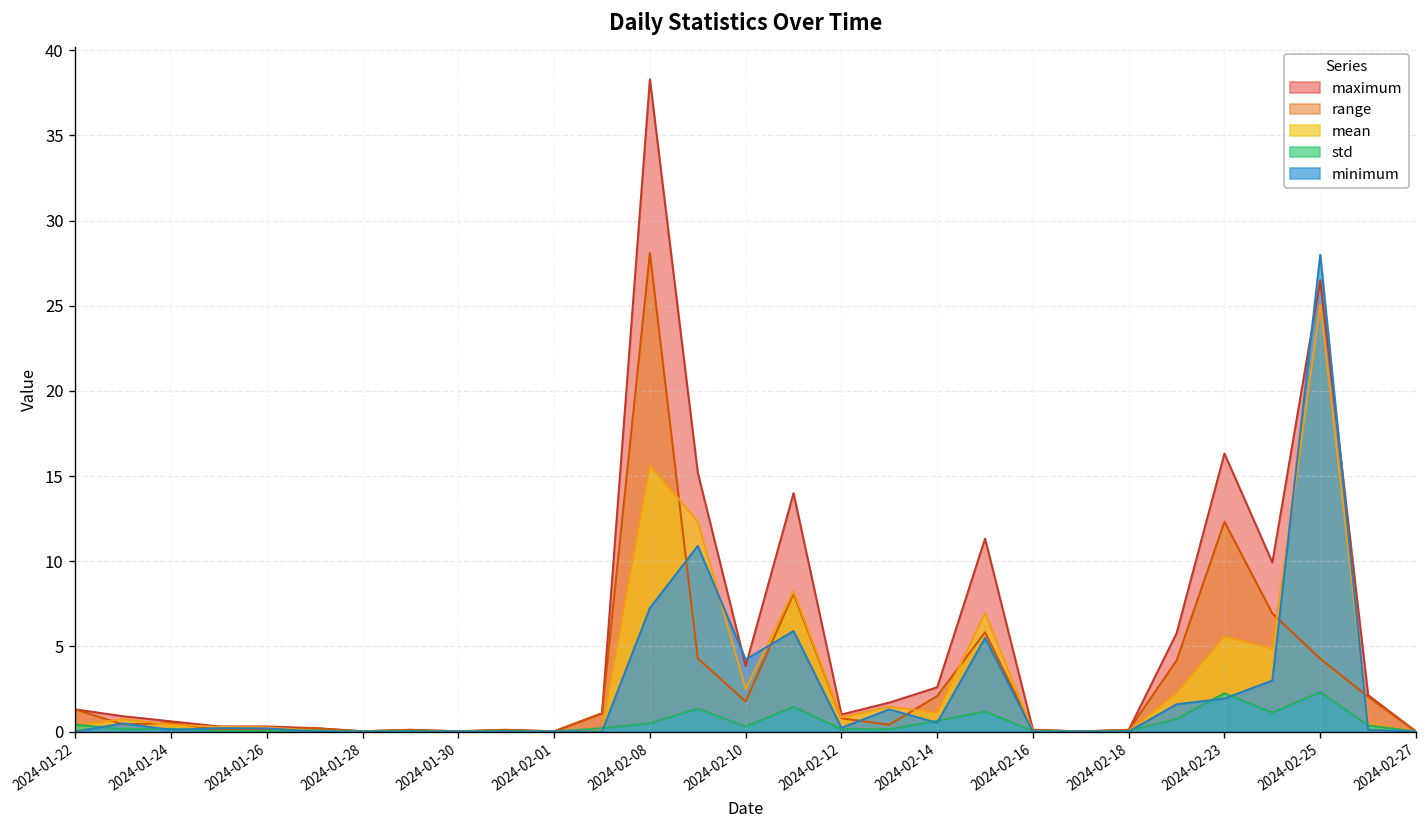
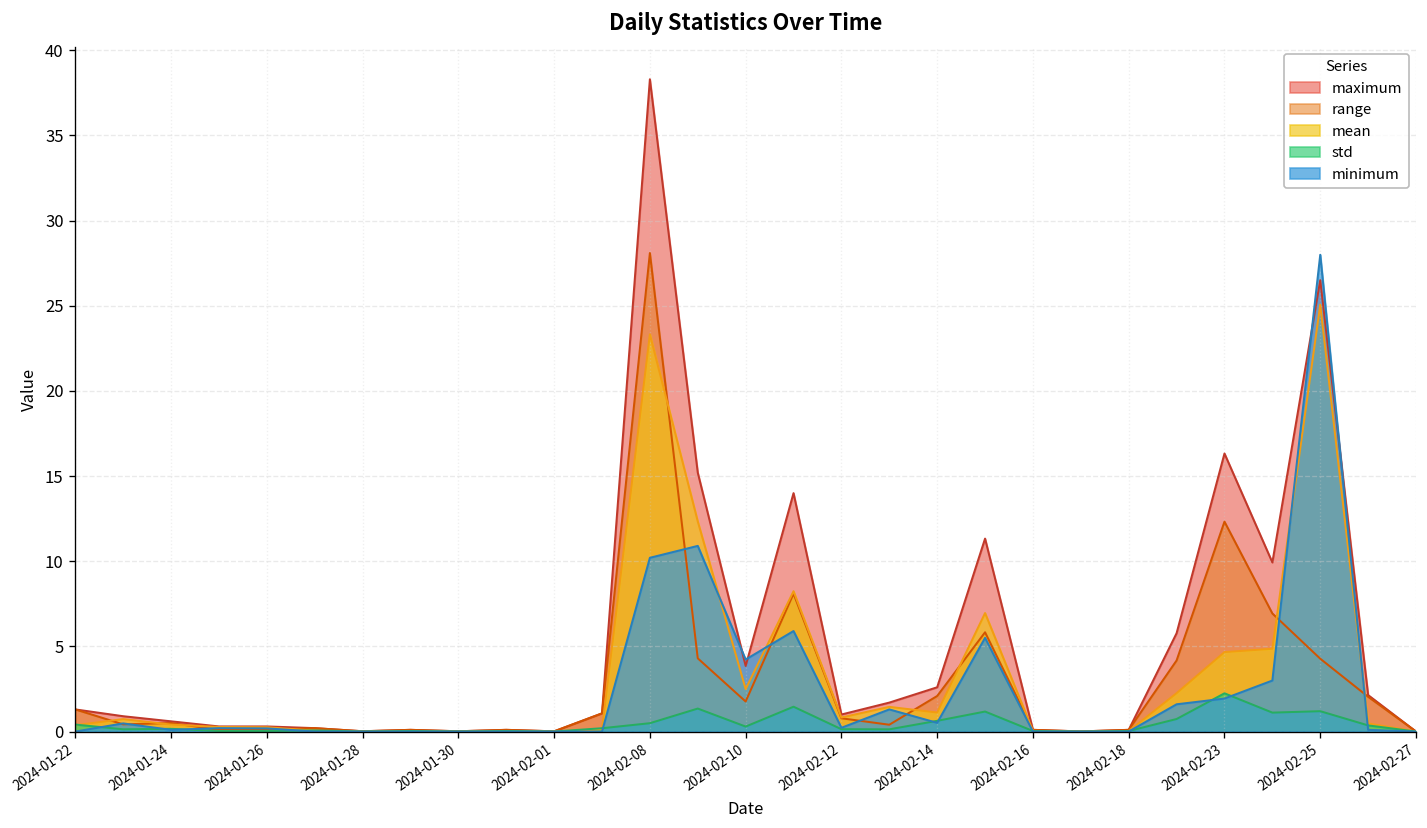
  {
    "mean": {
-     "2024-02-08": 15.6,
+     "2024-02-08": 23.3,
      "2024-02-10": 2.5,
      "2024-02-14": 1.1,
-     "2024-02-23": 5.6,
+     "2024-02-23": 4.7,
      "2024-02-25": 25.1
    },
    "std": {
      "2024-02-08": 0.5,
      "2024-02-10": 0.3,
      "2024-02-23": 2.2,
-     "2024-02-25": 2.3
+     "2024-02-25": 1.2
    },
    "minimum": {
      "2024-01-22": 0.0,
-     "2024-02-08": 7.2,
+     "2024-02-08": 10.2,
      "2024-02-10": 4.2,
      "2024-02-23": 1.9,
      "2024-02-25": 28.0
    }
  }
